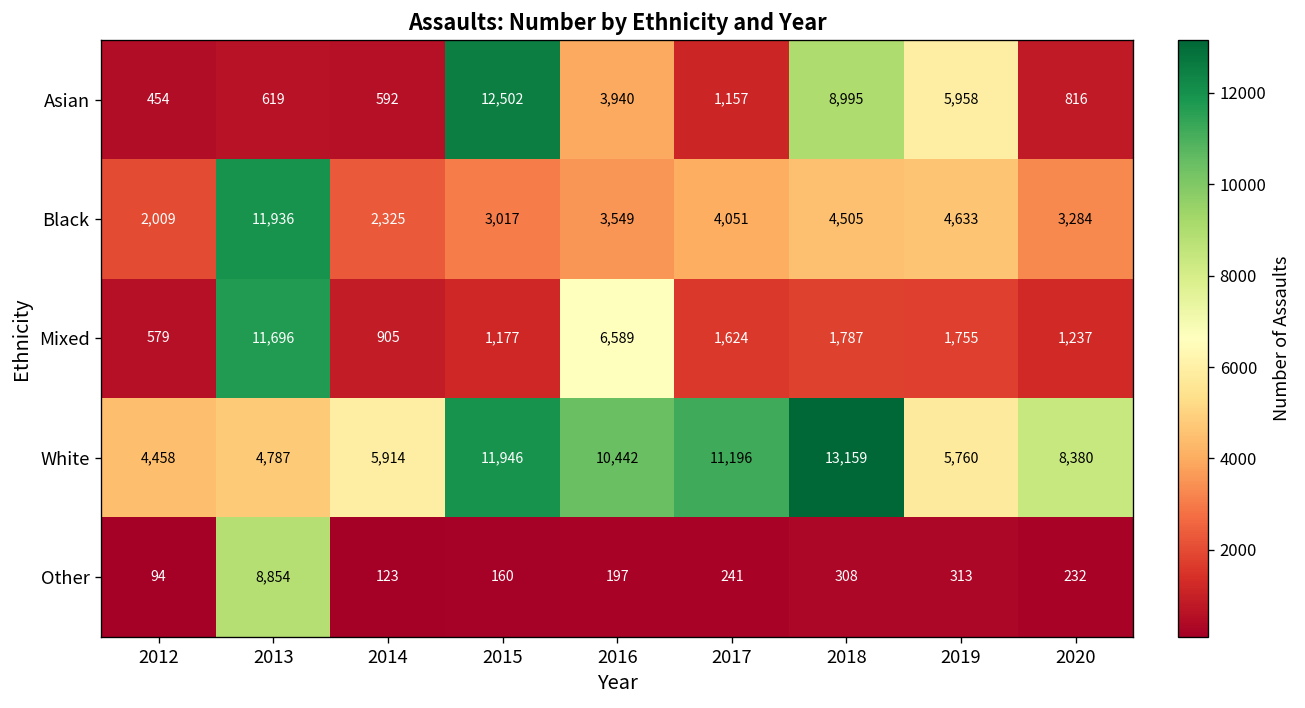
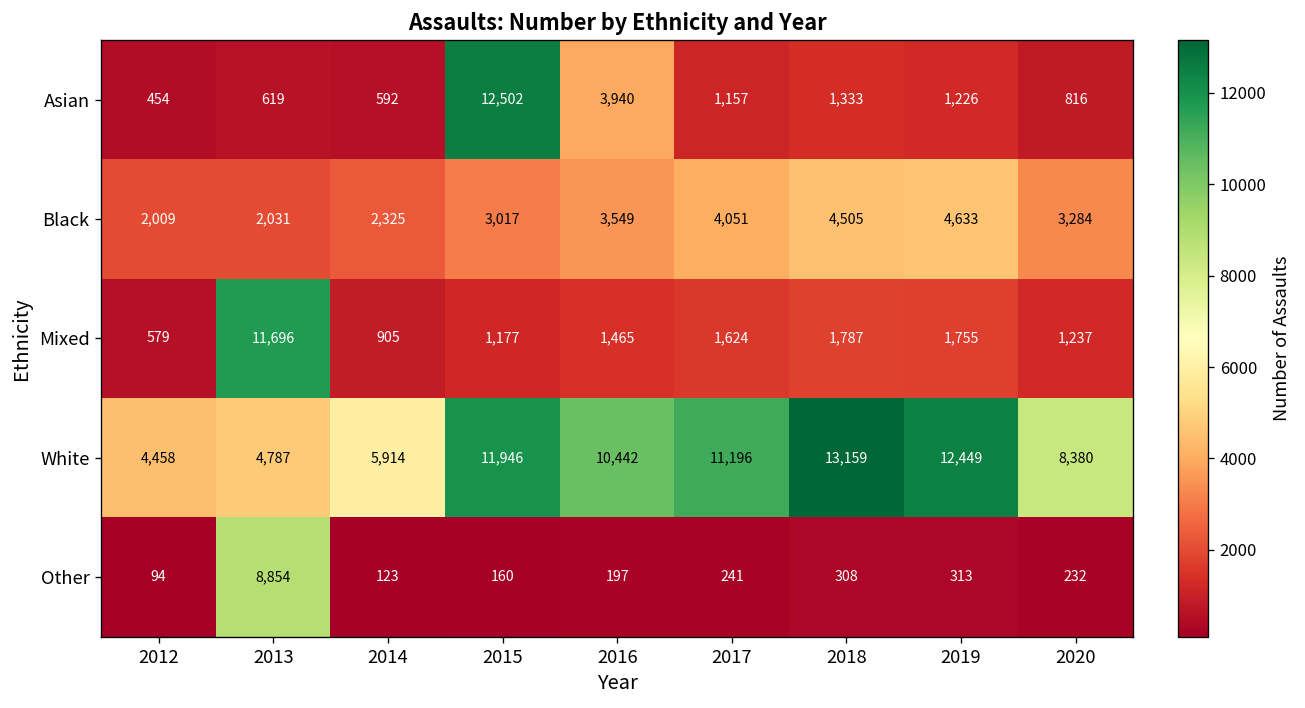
  {
    "Asian": {
      "2012": "454",
      "2013": "619",
      "2014": "592",
      "2015": "12,502",
      "2016": "3,940",
      "2017": "1,157",
-     "2018": "8,995",
-     "2019": "5,958",
+     "2018": "1,333",
+     "2019": "1,226",
      "2020": "816"
    },
    "Black": {
      "2012": "2,009",
-     "2013": "11,936",
+     "2013": "2,031",
      "2014": "2,325",
      "2015": "3,017",
      "2016": "3,549",
      "2017": "4,051",
      "2018": "4,505",
      "2019": "4,633",
      "2020": "3,284"
    },
    "Mixed": {
      "2012": "579",
      "2013": "11,696",
      "2014": "905",
      "2015": "1,177",
-     "2016": "6,589",
+     "2016": "1,465",
      "2017": "1,624",
      "2018": "1,787",
      "2019": "1,755",
      "2020": "1,237"
    },
    "White": {
      "2012": "4,458",
      "2013": "4,787",
      "2014": "5,914",
      "2015": "11,946",
      "2016": "10,442",
      "2017": "11,196",
      "2018": "13,159",
-     "2019": "5,760",
+     "2019": "12,449",
      "2020": "8,380"
    },
    "Other": {
      "2012": "94",
      "2013": "8,854",
      "2014": "123",
      "2015": "160",
      "2016": "197",
      "2017": "241",
      "2018": "308",
      "2019": "313",
      "2020": "232"
    }
  }
